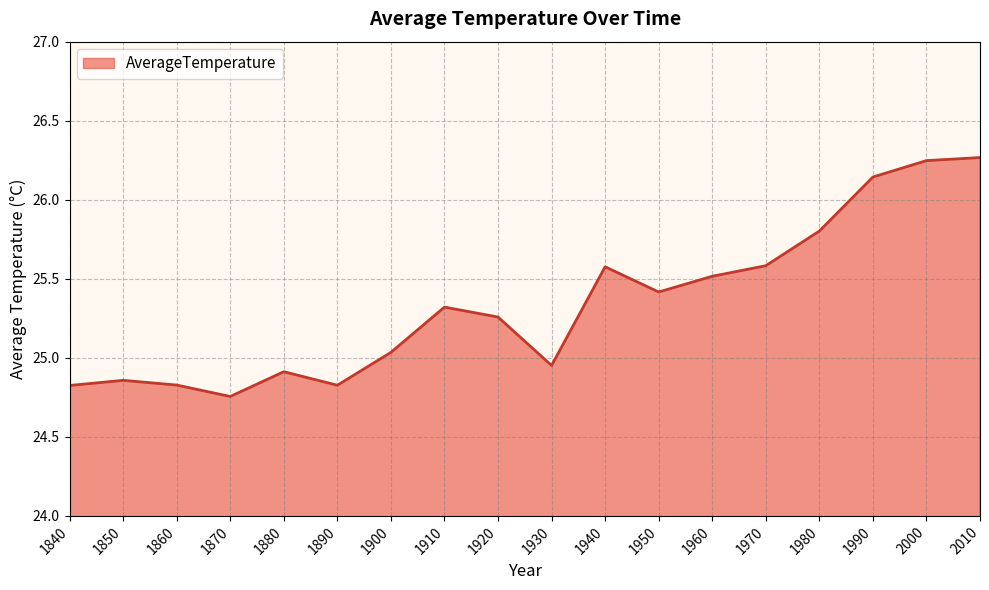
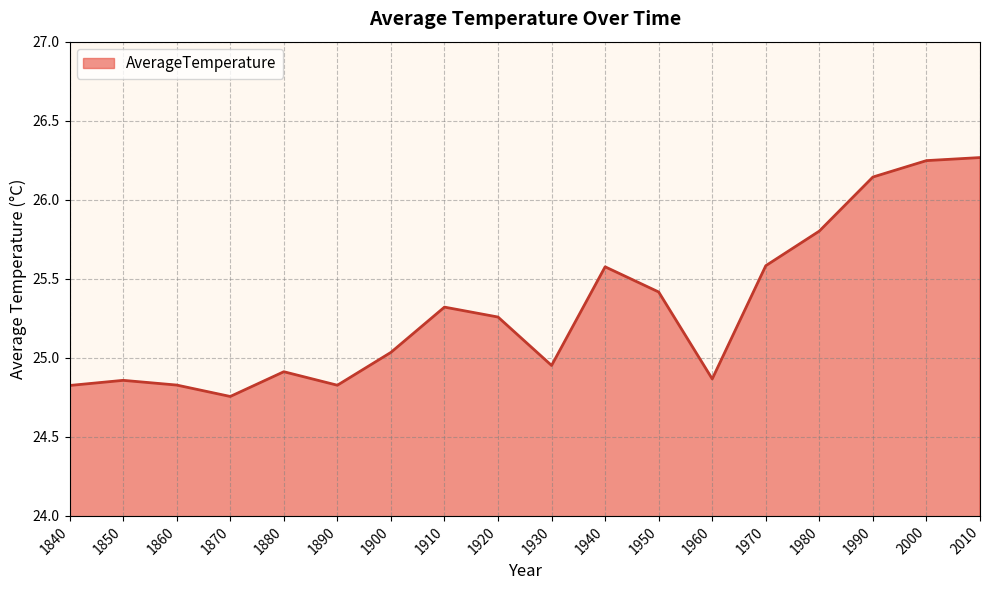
  {
    "1840": 24.83,
    "1850": 24.86,
    "1860": 24.83,
    "1870": 24.76,
    "1880": 24.91,
    "1890": 24.83,
    "1900": 25.03,
    "1910": 25.32,
    "1920": 25.26,
    "1930": 24.95,
    "1940": 25.58,
    "1950": 25.42,
-   "1960": 25.52,
+   "1960": 24.87,
    "1970": 25.58,
    "1980": 25.80,
    "1990": 26.14,
    "2000": 26.25,
    "2010": 26.27
  }
